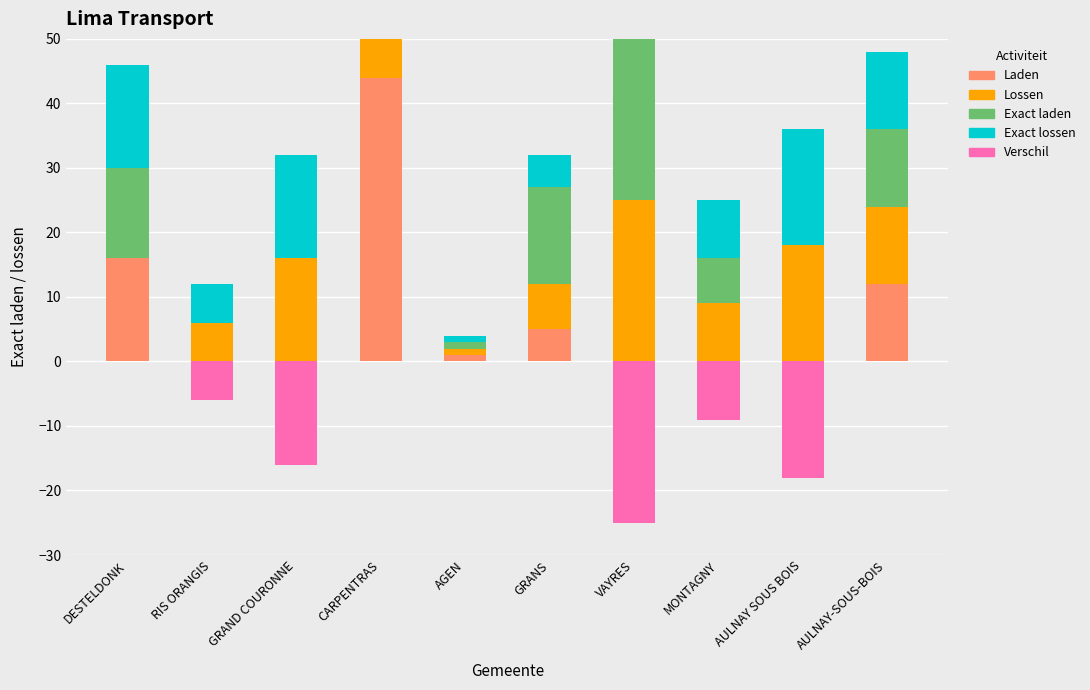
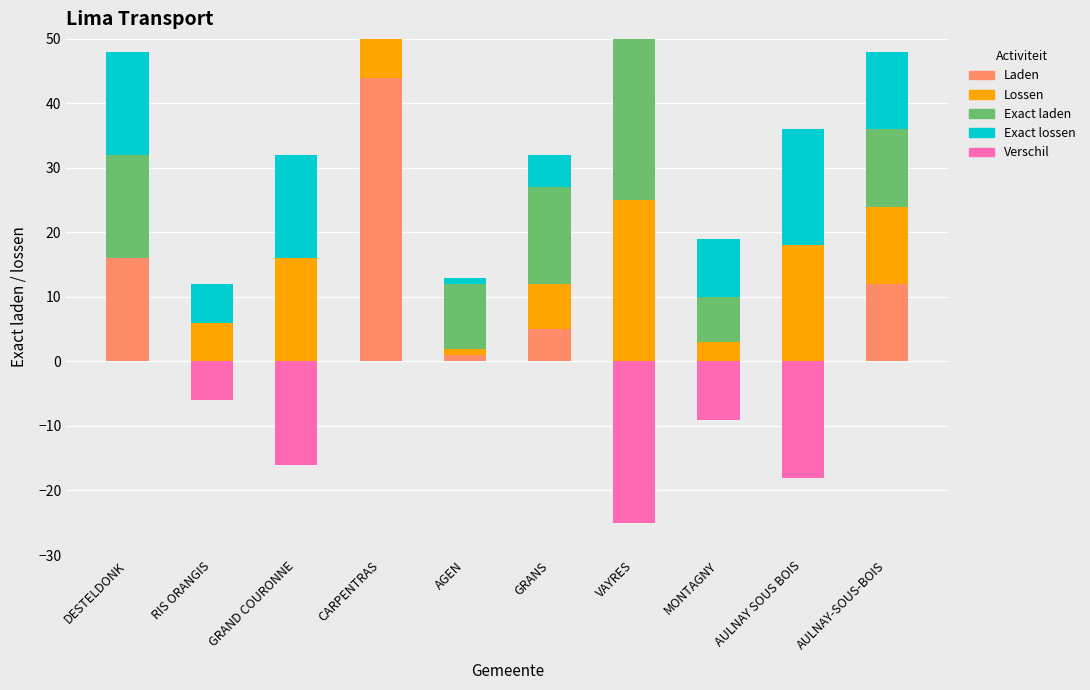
  {
    "Lossen": {
      "DESTELDONK": 0,
      "RIS ORANGIS": 6,
      "GRAND COURONNE": 16,
      "AGEN": 1,
      "GRANS": 7,
      "VAYRES": 25,
-     "MONTAGNY": 9,
+     "MONTAGNY": 3,
      "AULNAY SOUS BOIS": 18,
      "AULNAY-SOUS-BOIS": 12
    },
    "Exact laden": {
-     "DESTELDONK": 14,
+     "DESTELDONK": 16,
      "RIS ORANGIS": 0,
      "GRAND COURONNE": 0,
-     "AGEN": 1,
+     "AGEN": 10,
      "GRANS": 15,
      "VAYRES": 25,
      "MONTAGNY": 7,
      "AULNAY SOUS BOIS": 0,
      "AULNAY-SOUS-BOIS": 12
    }
  }
